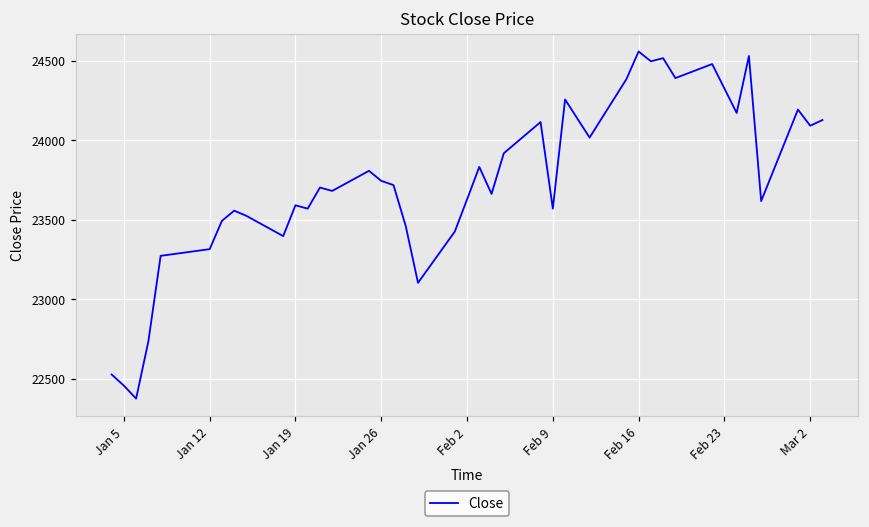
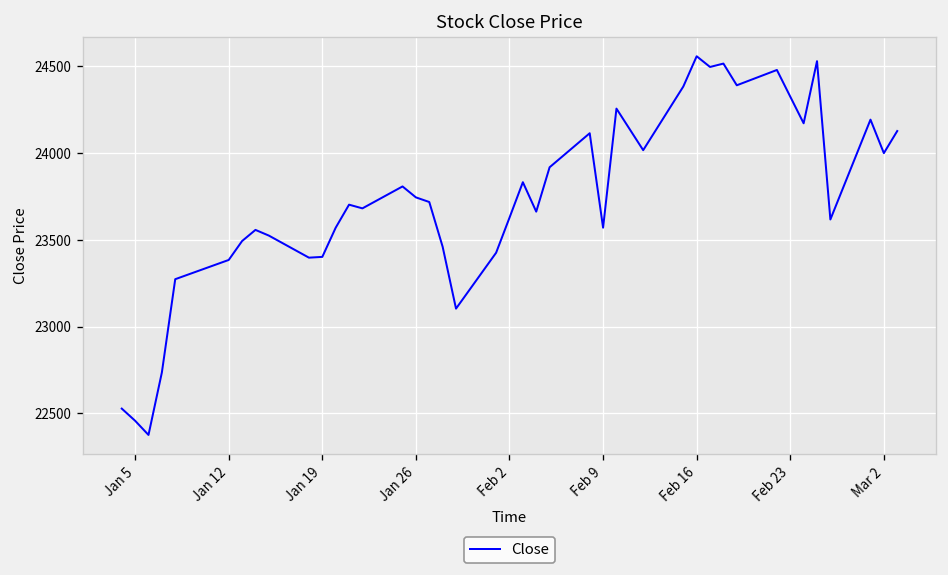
  {
    "Jan 5": 22460,
-   "Jan 12": 23320,
-   "Jan 19": 23590,
+   "Jan 12": 23380,
+   "Jan 19": 23400,
    "Jan 26": 23750,
    "Feb 2": 23630,
    "Feb 9": 23570,
    "Feb 16": 24560,
-   "Mar 2": 24090
+   "Mar 2": 24000
  }
